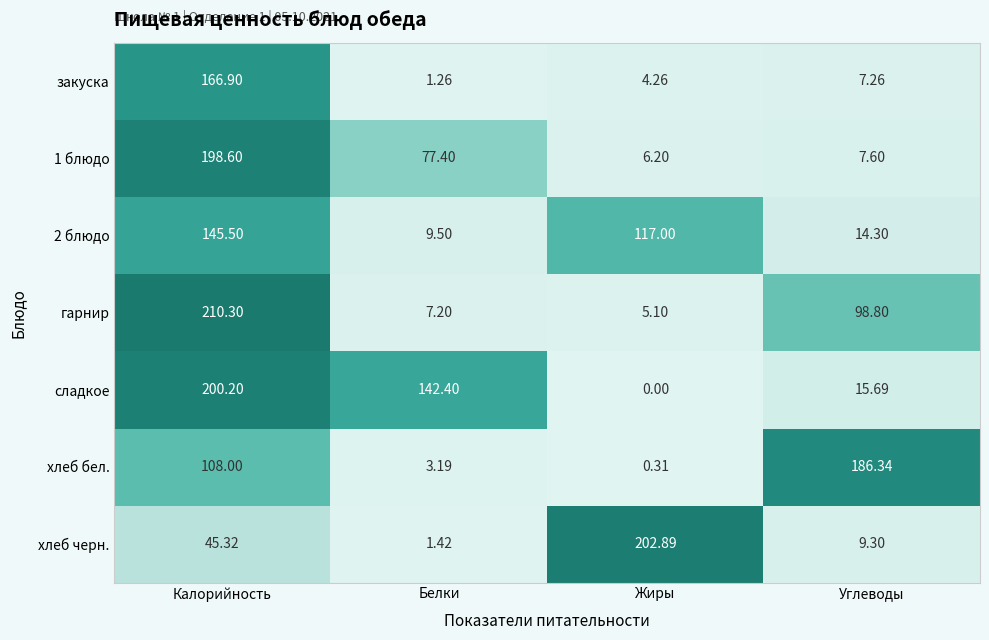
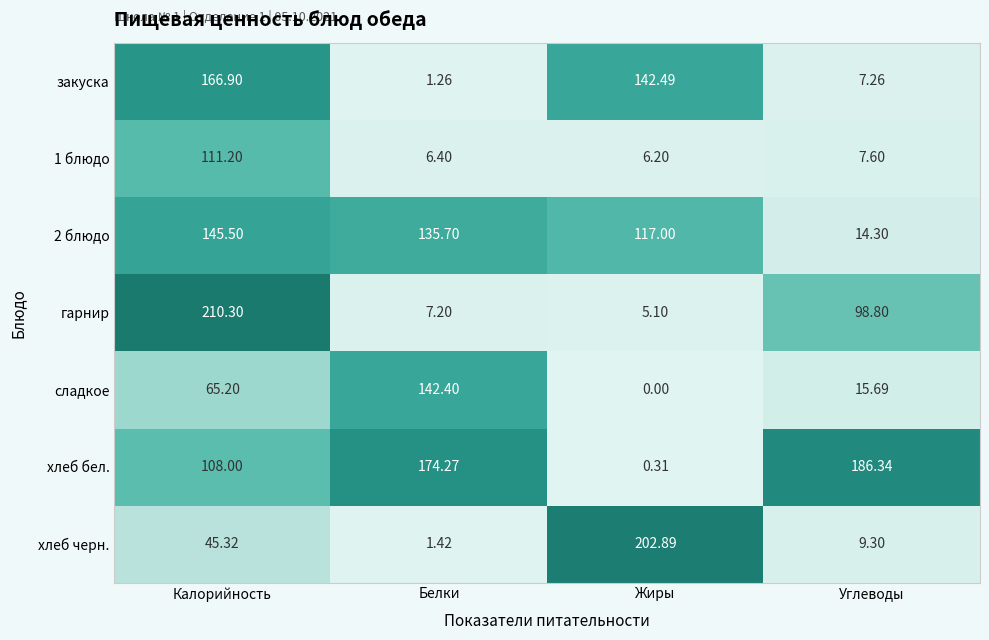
  {
    "закуска": {
      "Калорийность": 166.90,
      "Белки": 1.26,
-     "Жиры": 4.26,
+     "Жиры": 142.49,
      "Углеводы": 7.26
    },
    "1 блюдо": {
-     "Калорийность": 198.60,
-     "Белки": 77.40,
+     "Калорийность": 111.20,
+     "Белки": 6.40,
      "Жиры": 6.20,
      "Углеводы": 7.60
    },
    "2 блюдо": {
      "Калорийность": 145.50,
-     "Белки": 9.50,
+     "Белки": 135.70,
      "Жиры": 117.00,
      "Углеводы": 14.30
    },
    "гарнир": {
      "Калорийность": 210.30,
      "Белки": 7.20,
      "Жиры": 5.10,
      "Углеводы": 98.80
    },
    "сладкое": {
-     "Калорийность": 200.20,
+     "Калорийность": 65.20,
      "Белки": 142.40,
      "Жиры": 0.00,
      "Углеводы": 15.69
    },
    "хлеб бел.": {
      "Калорийность": 108.00,
-     "Белки": 3.19,
+     "Белки": 174.27,
      "Жиры": 0.31,
      "Углеводы": 186.34
    },
    "хлеб черн.": {
      "Калорийность": 45.32,
      "Белки": 1.42,
      "Жиры": 202.89,
      "Углеводы": 9.30
    }
  }
